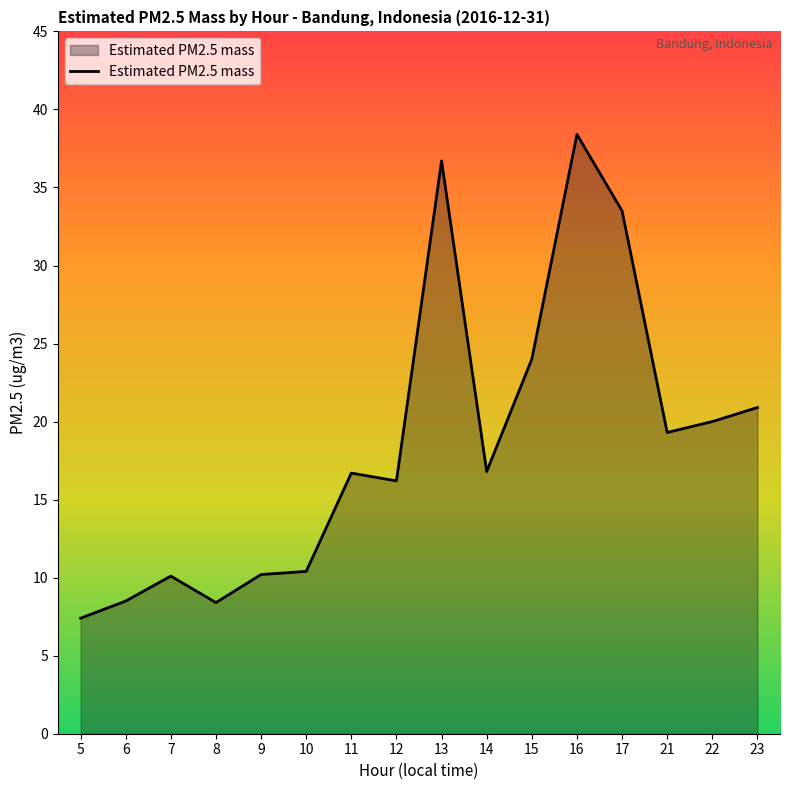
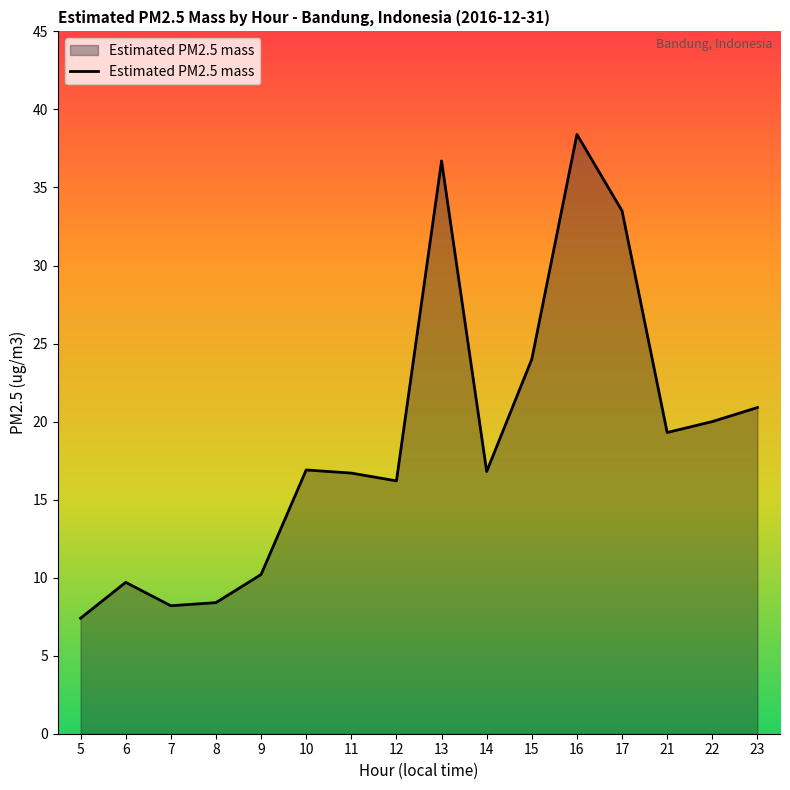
  {
    "5": 7.4,
-   "6": 8.5,
-   "7": 10.1,
+   "6": 9.7,
+   "7": 8.2,
    "8": 8.4,
    "9": 10.2,
-   "10": 10.4,
+   "10": 16.9,
    "11": 16.7,
    "12": 16.2,
    "13": 36.7,
    "14": 16.8,
    "15": 24.0,
    "16": 38.4,
    "17": 33.5,
    "21": 19.3,
    "22": 20.0,
    "23": 20.9
  }
